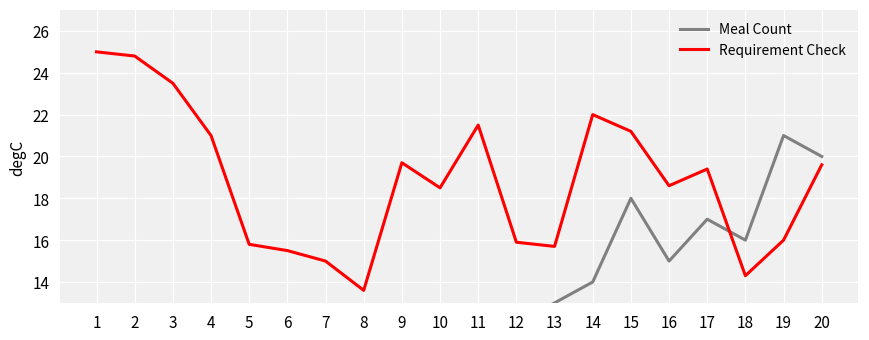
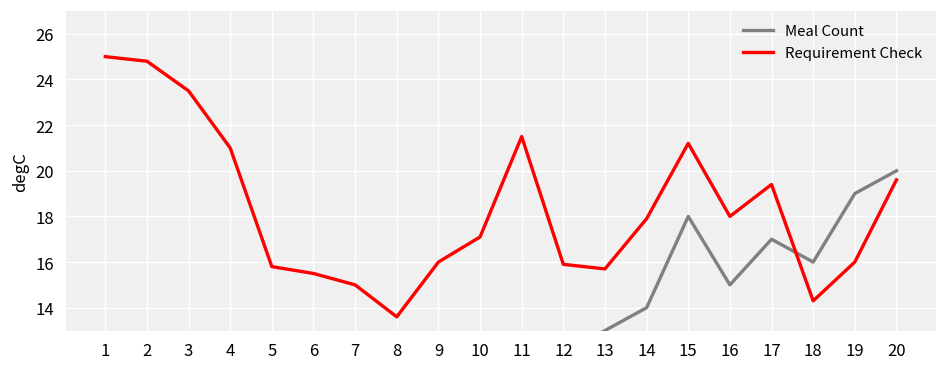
  {
    "Meal Count": {
      "13": 13,
      "14": 14,
      "15": 18,
      "16": 15,
      "17": 17,
      "18": 16,
-     "19": 21,
+     "19": 19,
      "20": 20
    },
    "Requirement Check": {
      "1": 25.0,
      "2": 24.8,
      "3": 23.5,
      "4": 21.0,
      "5": 15.8,
      "6": 15.5,
      "7": 15.0,
      "8": 13.6,
-     "9": 19.7,
-     "10": 18.5,
+     "9": 16.0,
+     "10": 17.1,
      "11": 21.5,
      "12": 15.9,
      "13": 15.7,
-     "14": 22.0,
+     "14": 17.9,
      "15": 21.2,
-     "16": 18.6,
+     "16": 18.0,
      "17": 19.4,
      "18": 14.3,
      "19": 16.0,
      "20": 19.6
    }
  }
